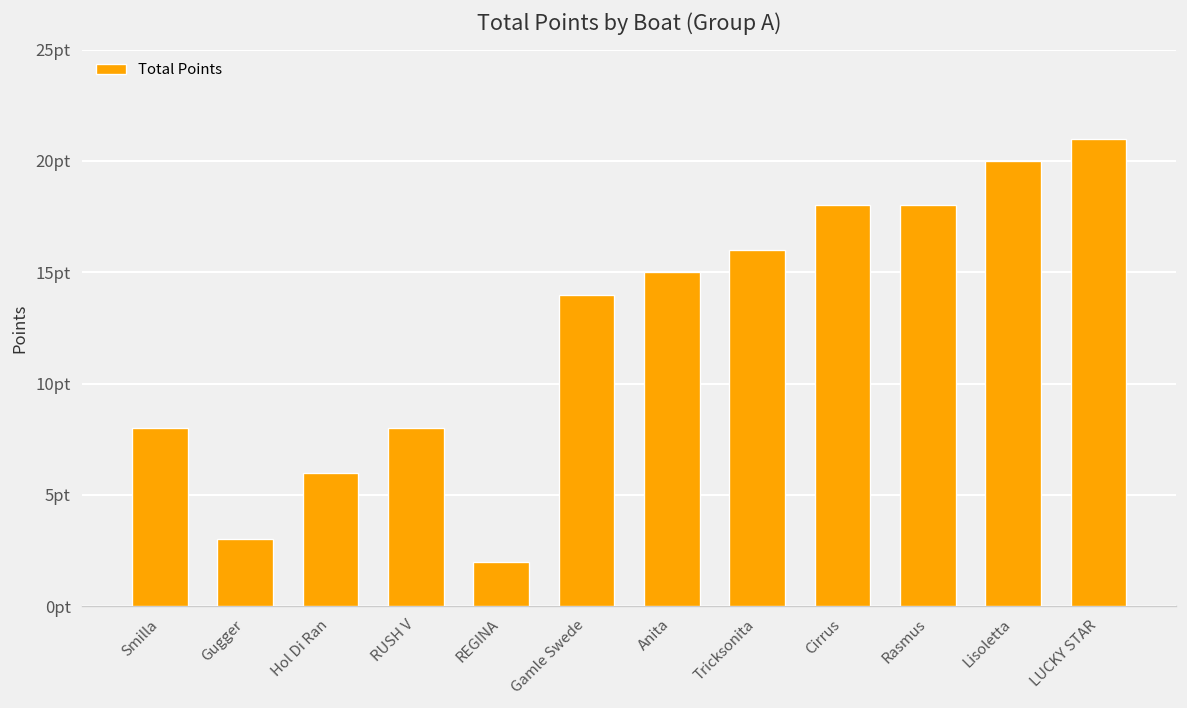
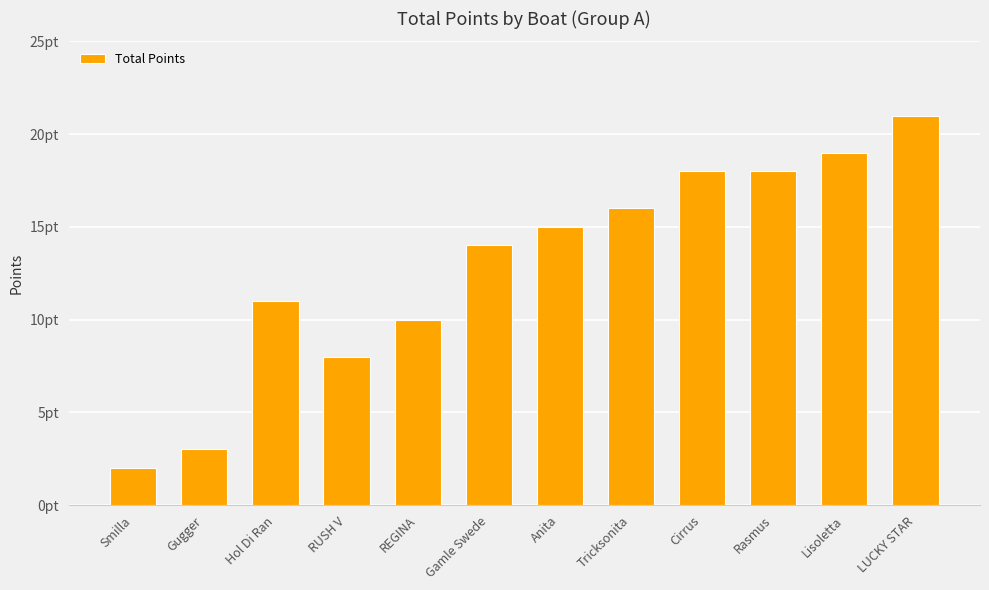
  {
-   "Smilla": "8pt",
+   "Smilla": "2pt",
    "Gugger": "3pt",
-   "Hol Di Ran": "6pt",
+   "Hol Di Ran": "11pt",
    "RUSH V": "8pt",
-   "REGINA": "2pt",
+   "REGINA": "10pt",
    "Gamle Swede": "14pt",
    "Anita": "15pt",
    "Tricksonita": "16pt",
    "Cirrus": "18pt",
    "Rasmus": "18pt",
-   "Lisoletta": "20pt",
+   "Lisoletta": "19pt",
    "LUCKY STAR": "21pt"
  }
